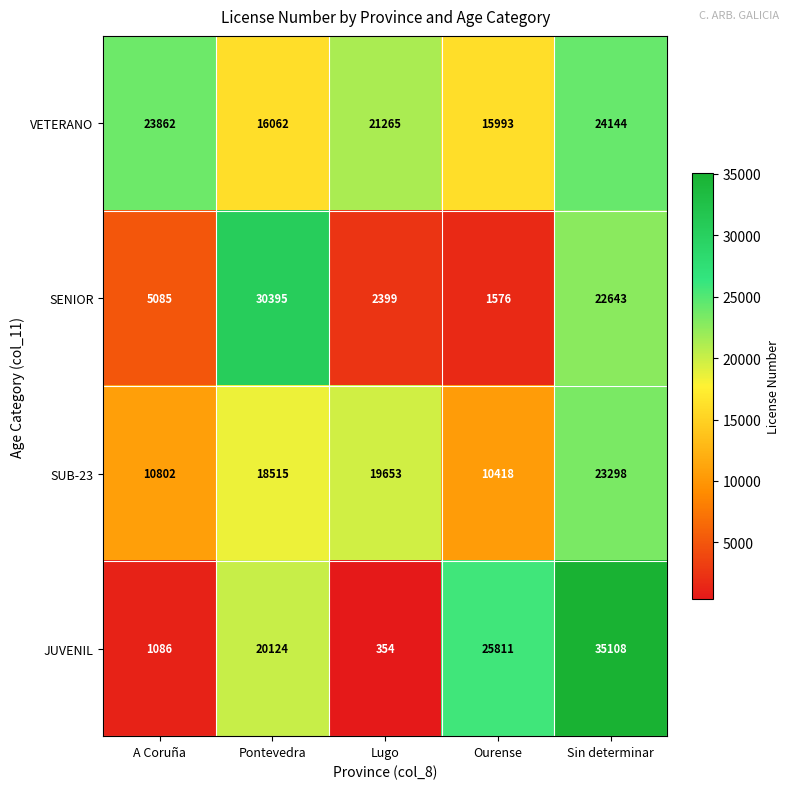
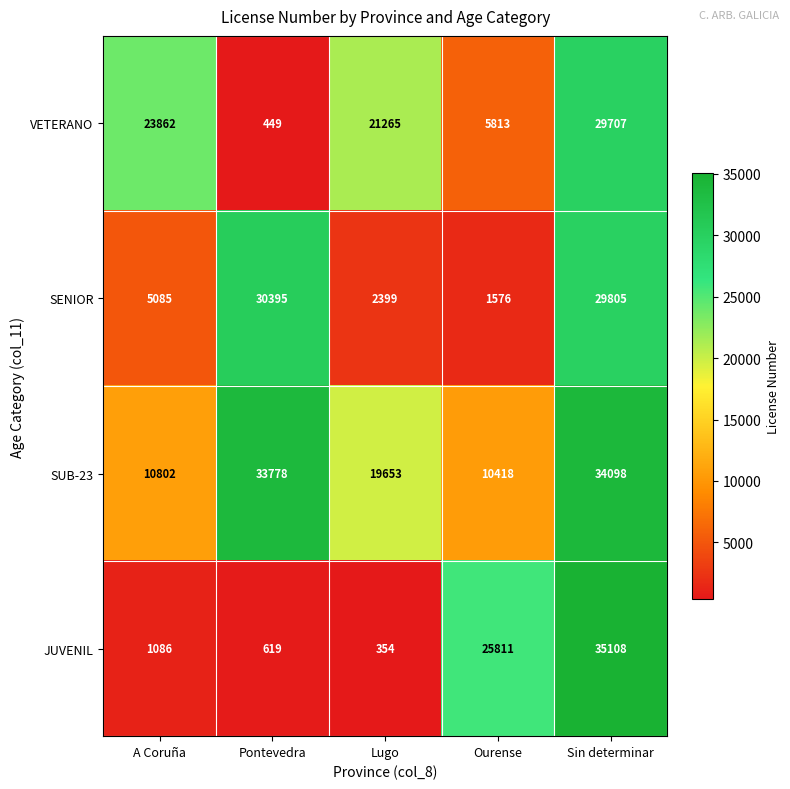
  {
    "VETERANO": {
      "A Coruña": 23862,
-     "Pontevedra": 16062,
+     "Pontevedra": 449,
      "Lugo": 21265,
-     "Ourense": 15993,
-     "Sin determinar": 24144
+     "Ourense": 5813,
+     "Sin determinar": 29707
    },
    "SENIOR": {
      "A Coruña": 5085,
      "Pontevedra": 30395,
      "Lugo": 2399,
      "Ourense": 1576,
-     "Sin determinar": 22643
+     "Sin determinar": 29805
    },
    "SUB-23": {
      "A Coruña": 10802,
-     "Pontevedra": 18515,
+     "Pontevedra": 33778,
      "Lugo": 19653,
      "Ourense": 10418,
-     "Sin determinar": 23298
+     "Sin determinar": 34098
    },
    "JUVENIL": {
      "A Coruña": 1086,
-     "Pontevedra": 20124,
+     "Pontevedra": 619,
      "Lugo": 354,
      "Ourense": 25811,
      "Sin determinar": 35108
    }
  }
